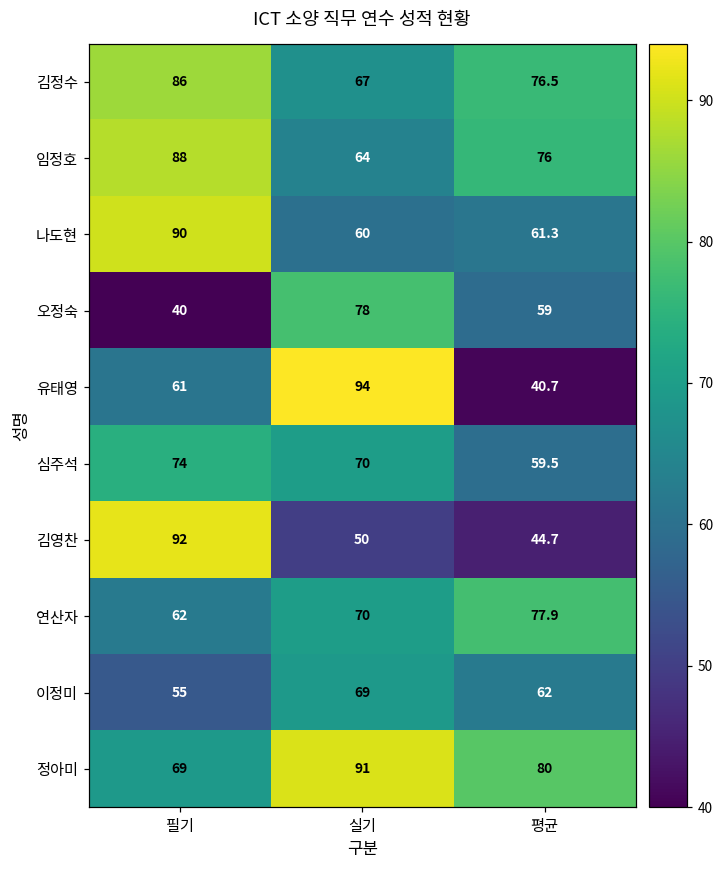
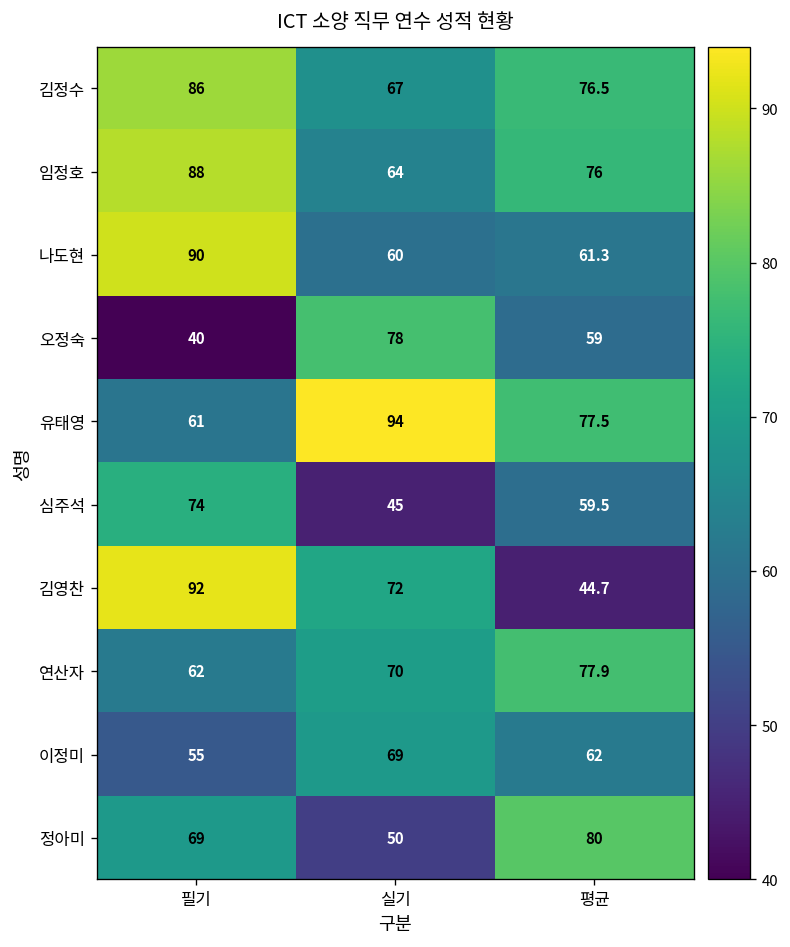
  {
    "김정수": {
      "필기": 86,
      "실기": 67,
      "평균": 76.5
    },
    "임정호": {
      "필기": 88,
      "실기": 64,
      "평균": 76
    },
    "나도현": {
      "필기": 90,
      "실기": 60,
      "평균": 61.3
    },
    "오정숙": {
      "필기": 40,
      "실기": 78,
      "평균": 59
    },
    "유태영": {
      "필기": 61,
      "실기": 94,
-     "평균": 40.7
+     "평균": 77.5
    },
    "심주석": {
      "필기": 74,
-     "실기": 70,
+     "실기": 45,
      "평균": 59.5
    },
    "김영찬": {
      "필기": 92,
-     "실기": 50,
+     "실기": 72,
      "평균": 44.7
    },
    "연산자": {
      "필기": 62,
      "실기": 70,
      "평균": 77.9
    },
    "이정미": {
      "필기": 55,
      "실기": 69,
      "평균": 62
    },
    "정아미": {
      "필기": 69,
-     "실기": 91,
+     "실기": 50,
      "평균": 80
    }
  }
